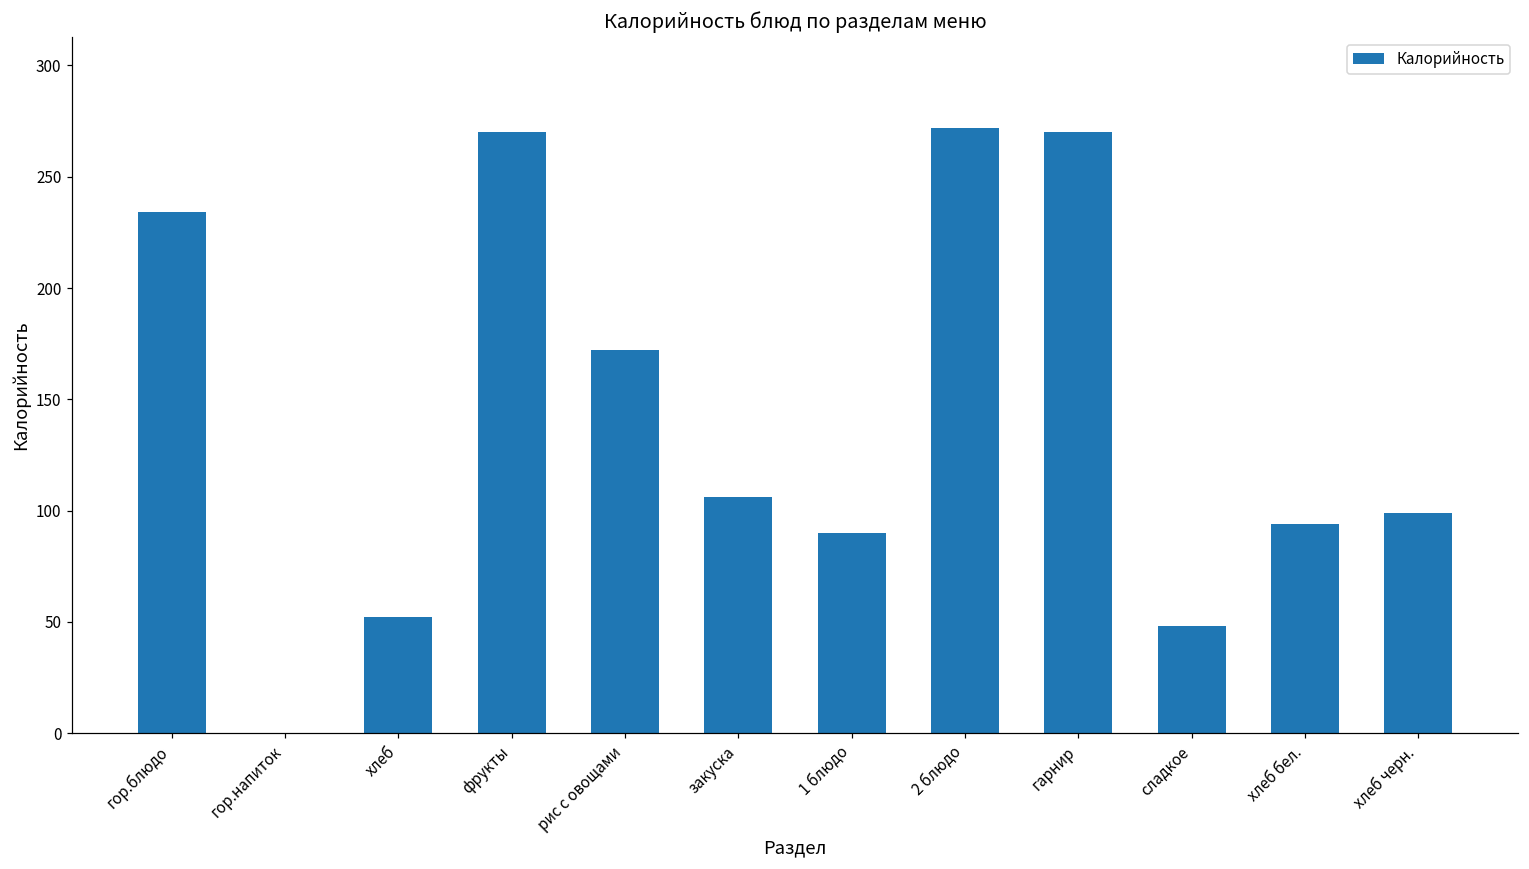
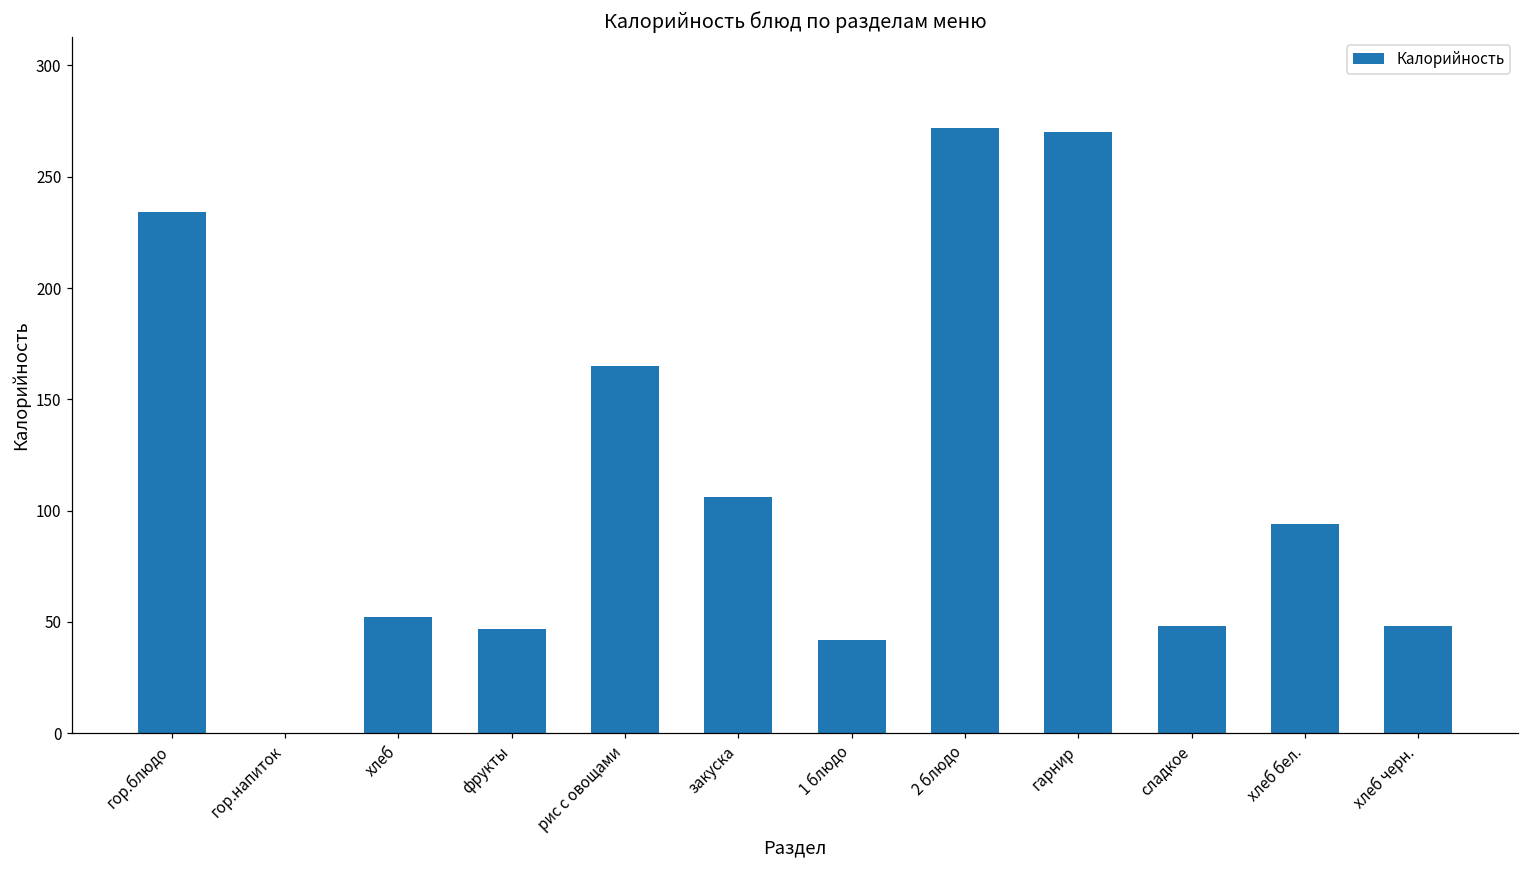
  {
    "гор.блюдо": 234,
    "гор.напиток": 0,
    "хлеб": 52,
-   "фрукты": 270,
-   "рис с овощами": 172,
+   "фрукты": 47,
+   "рис с овощами": 165,
    "закуска": 106,
-   "1 блюдо": 90,
+   "1 блюдо": 42,
    "2 блюдо": 272,
    "гарнир": 270,
    "сладкое": 48,
    "хлеб бел.": 94,
-   "хлеб черн.": 99
+   "хлеб черн.": 48
  }
